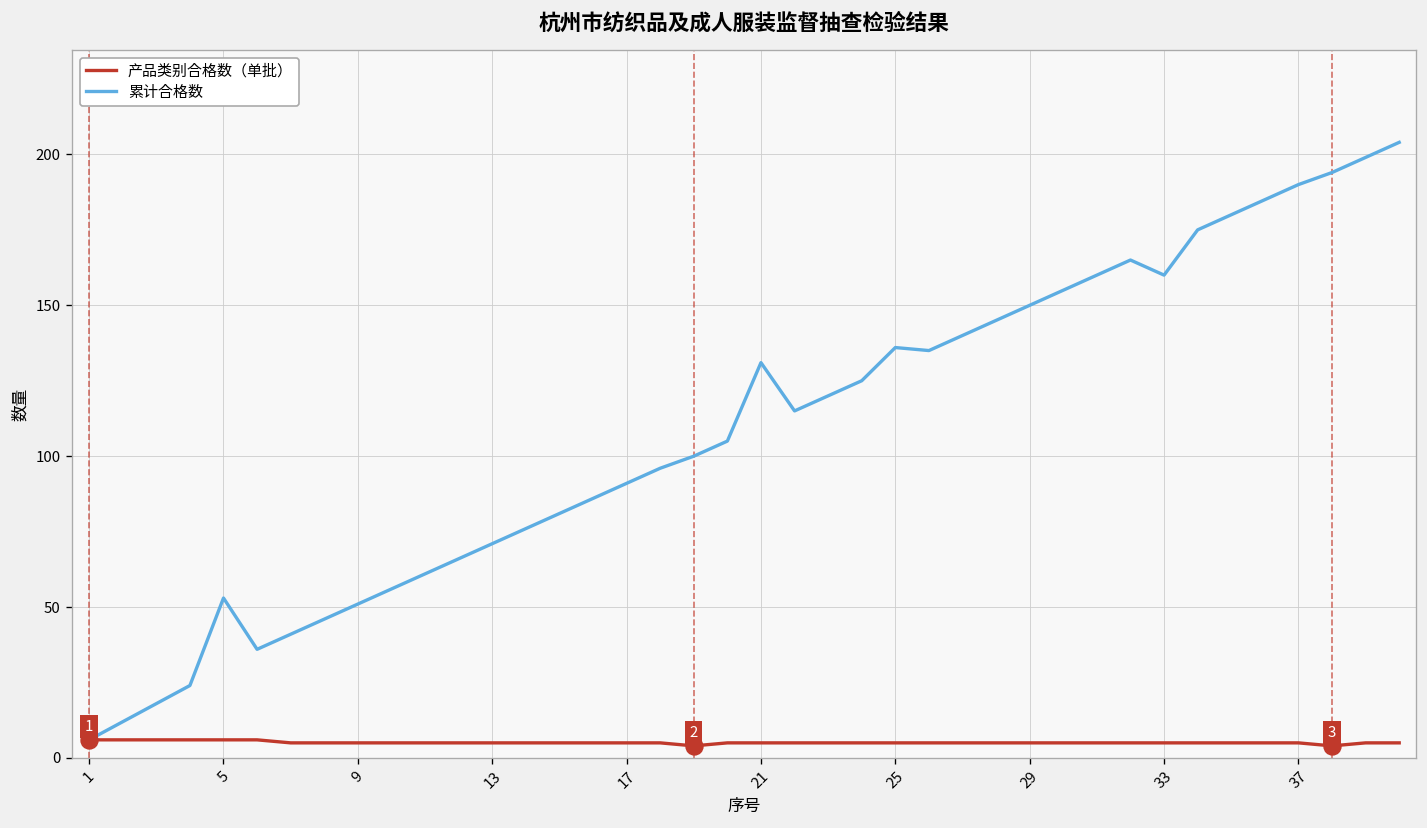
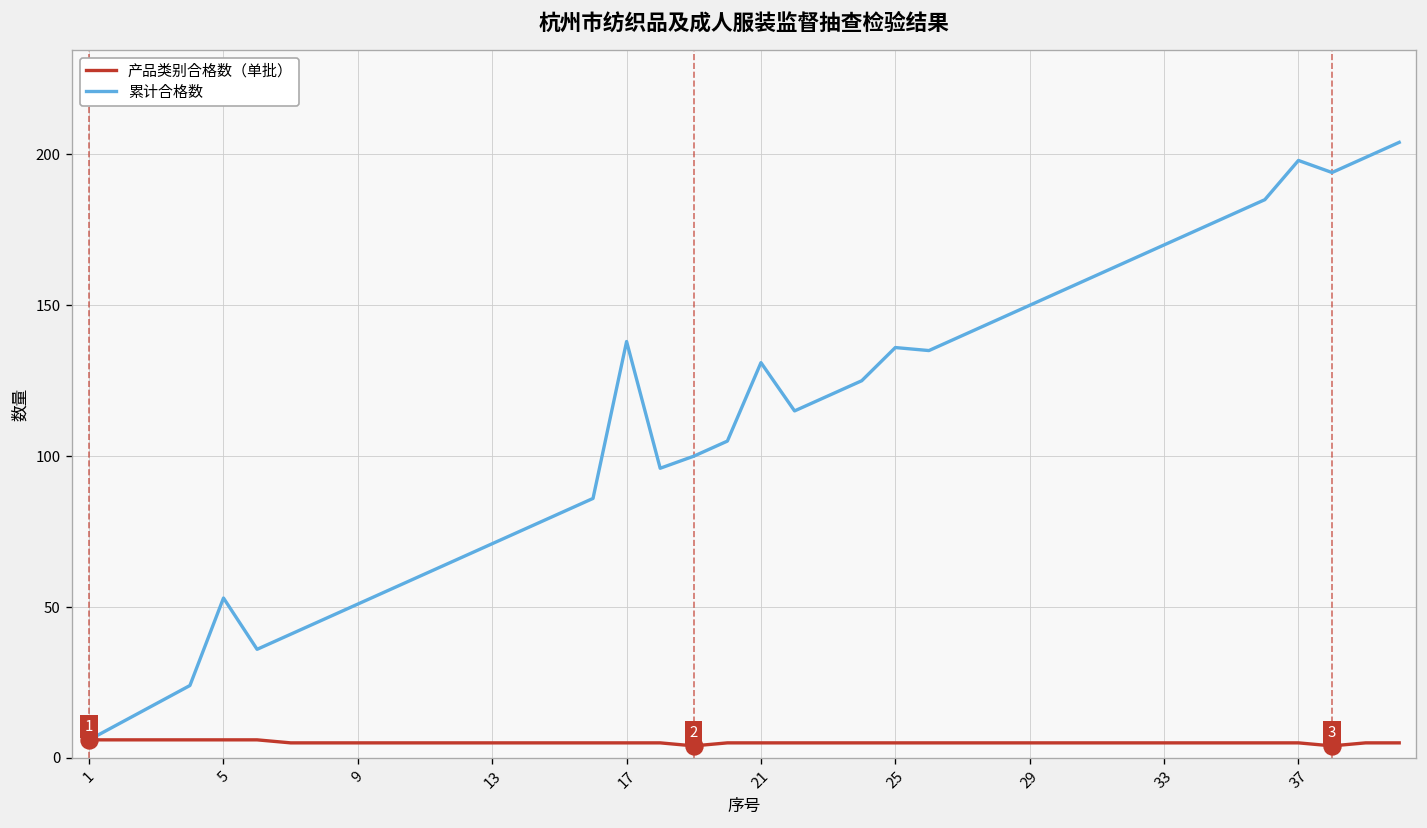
  {
    "累计合格数": {
      "5": 53,
      "9": 51,
      "13": 71,
-     "17": 91,
+     "17": 138,
      "21": 131,
      "25": 136,
      "29": 150,
-     "33": 160,
-     "37": 190
+     "33": 170,
+     "37": 198
    }
  }
